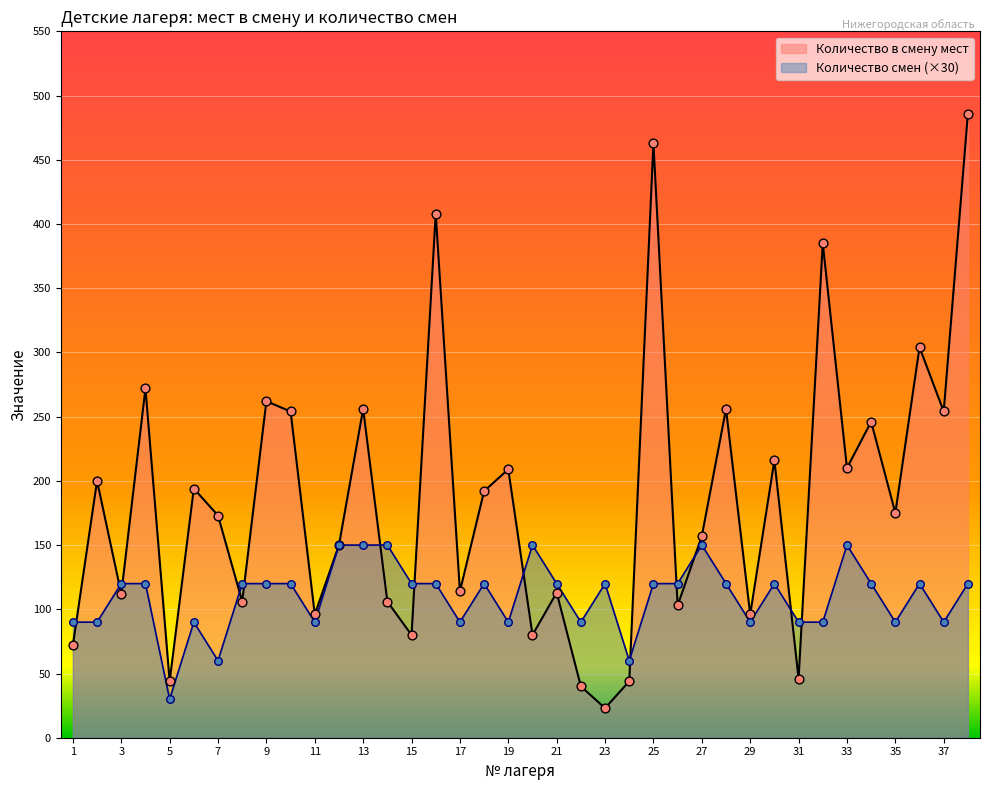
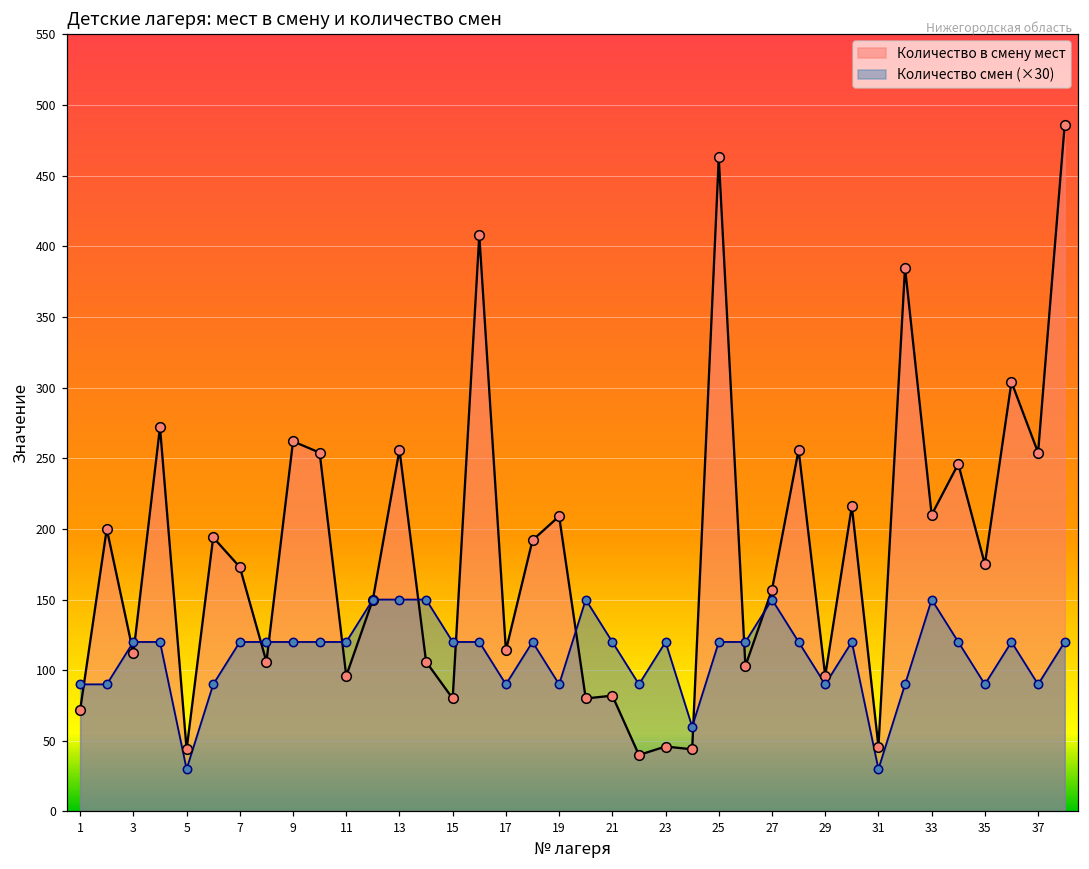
  {
    "Количество в смену мест": {
      "1": 72,
      "3": 112,
      "5": 44,
      "7": 173,
      "9": 262,
      "11": 96,
      "13": 256,
      "15": 80,
      "17": 114,
      "19": 209,
-     "21": 113,
-     "23": 23,
+     "21": 82,
+     "23": 46,
      "25": 463,
      "27": 157,
      "29": 96,
      "31": 46,
      "33": 210,
      "35": 175,
      "37": 254
    },
    "Количество смен (×30)": {
      "1": 90,
      "3": 120,
      "5": 30,
-     "7": 60,
+     "7": 120,
      "9": 120,
-     "11": 90,
+     "11": 120,
      "13": 150,
      "15": 120,
      "17": 90,
      "19": 90,
      "21": 120,
      "23": 120,
      "25": 120,
      "27": 150,
      "29": 90,
-     "31": 90,
+     "31": 30,
      "33": 150,
      "35": 90,
      "37": 90
    }
  }
